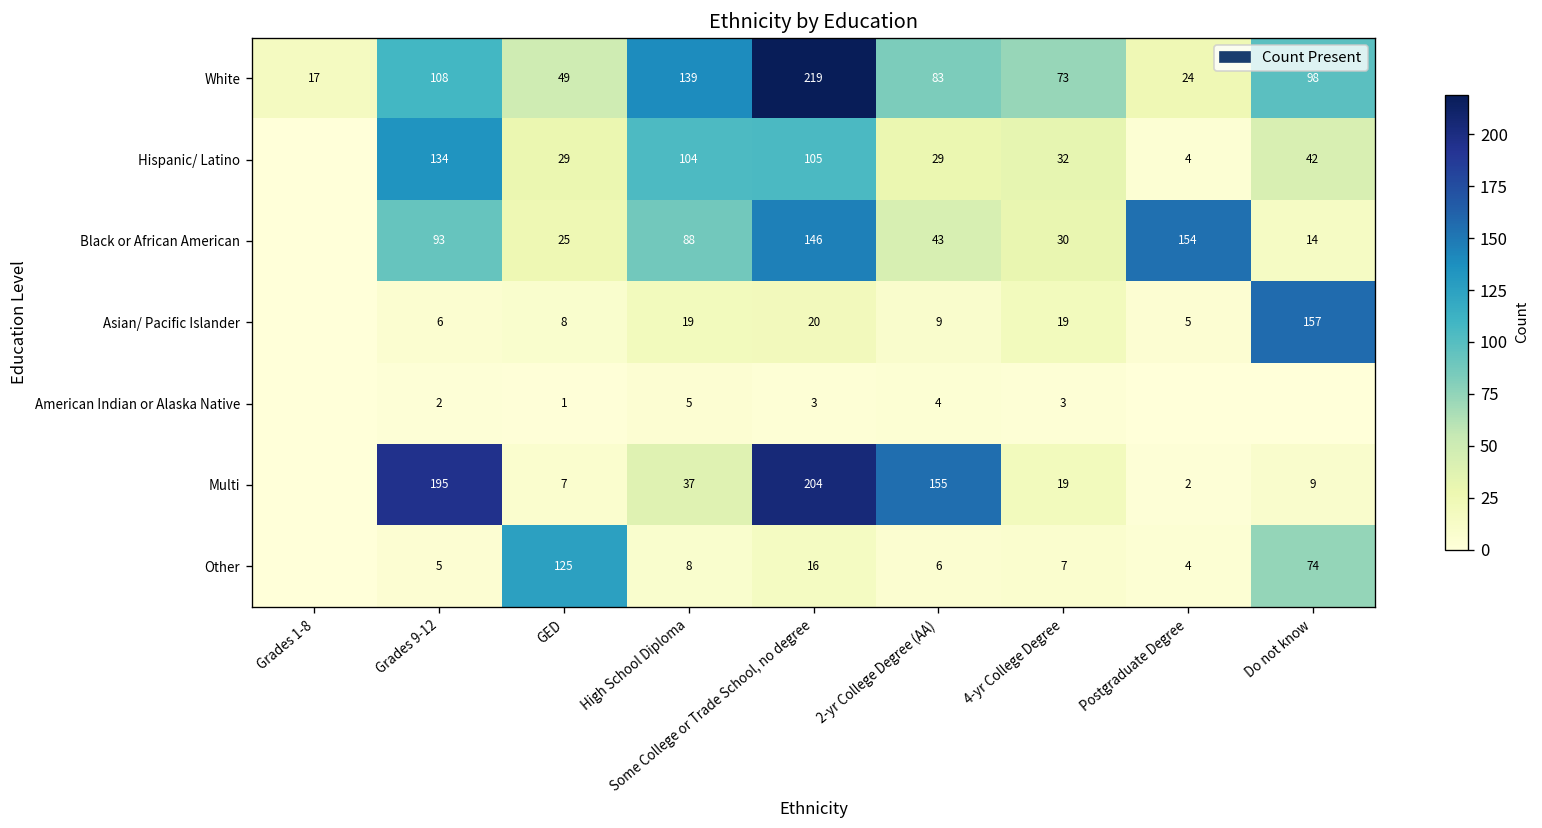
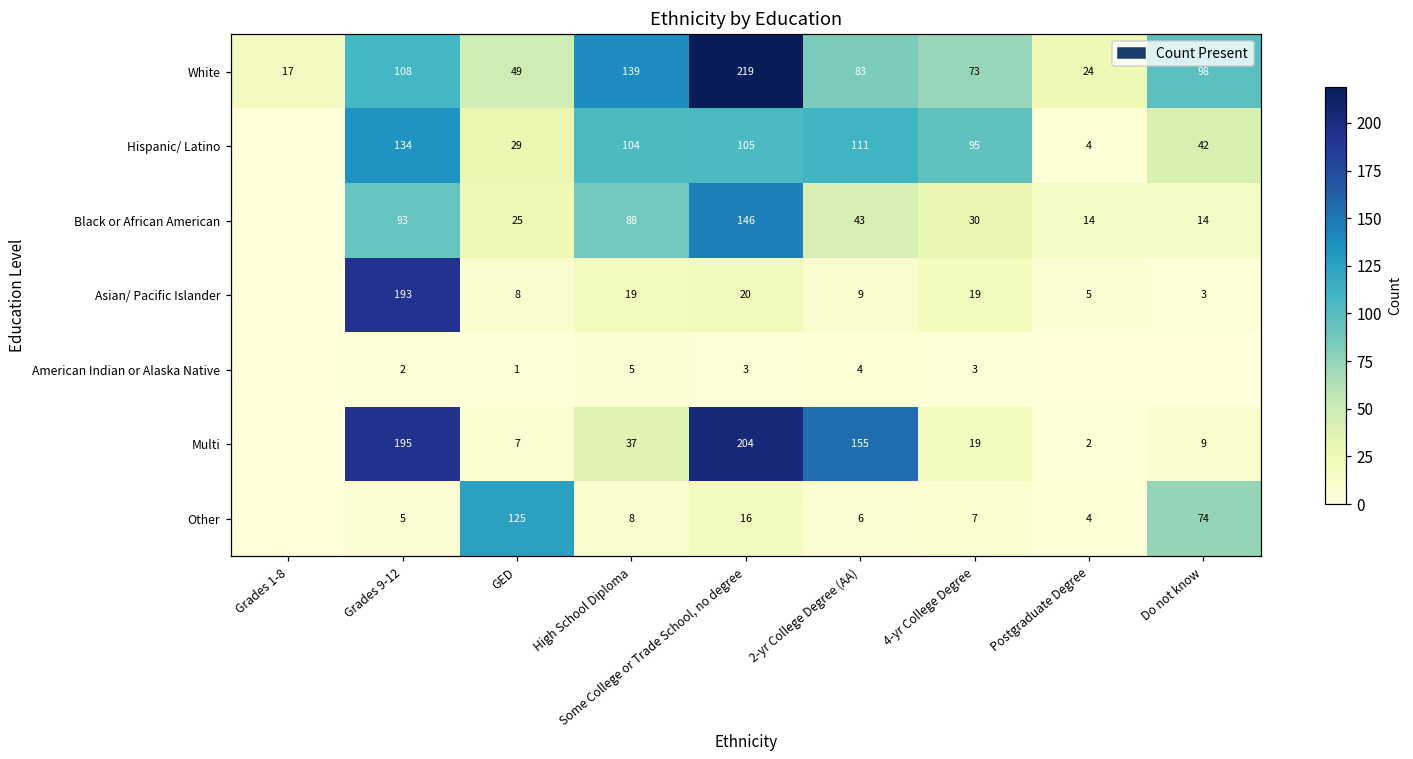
  {
    "White": {
      "Grades 1-8": 17,
      "Grades 9-12": 108,
      "GED": 49,
      "High School Diploma": 139,
      "Some College or Trade School, no degree": 219,
      "2-yr College Degree (AA)": 83,
      "4-yr College Degree": 73,
      "Postgraduate Degree": 24
    },
    "Hispanic/ Latino": {
      "Grades 9-12": 134,
      "GED": 29,
      "High School Diploma": 104,
      "Some College or Trade School, no degree": 105,
-     "2-yr College Degree (AA)": 29,
-     "4-yr College Degree": 32,
+     "2-yr College Degree (AA)": 111,
+     "4-yr College Degree": 95,
      "Postgraduate Degree": 4,
      "Do not know": 42
    },
    "Black or African American": {
      "Grades 9-12": 93,
      "GED": 25,
      "High School Diploma": 88,
      "Some College or Trade School, no degree": 146,
      "2-yr College Degree (AA)": 43,
      "4-yr College Degree": 30,
-     "Postgraduate Degree": 154,
+     "Postgraduate Degree": 14,
      "Do not know": 14
    },
    "Asian/ Pacific Islander": {
-     "Grades 9-12": 6,
+     "Grades 9-12": 193,
      "GED": 8,
      "High School Diploma": 19,
      "Some College or Trade School, no degree": 20,
      "2-yr College Degree (AA)": 9,
      "4-yr College Degree": 19,
      "Postgraduate Degree": 5,
-     "Do not know": 157
+     "Do not know": 3
    },
    "American Indian or Alaska Native": {
      "Grades 9-12": 2,
      "GED": 1,
      "High School Diploma": 5,
      "Some College or Trade School, no degree": 3,
      "2-yr College Degree (AA)": 4,
      "4-yr College Degree": 3
    },
    "Multi": {
      "Grades 9-12": 195,
      "GED": 7,
      "High School Diploma": 37,
      "Some College or Trade School, no degree": 204,
      "2-yr College Degree (AA)": 155,
      "4-yr College Degree": 19,
      "Postgraduate Degree": 2,
      "Do not know": 9
    },
    "Other": {
      "Grades 9-12": 5,
      "GED": 125,
      "High School Diploma": 8,
      "Some College or Trade School, no degree": 16,
      "2-yr College Degree (AA)": 6,
      "4-yr College Degree": 7,
      "Postgraduate Degree": 4,
      "Do not know": 74
    }
  }
